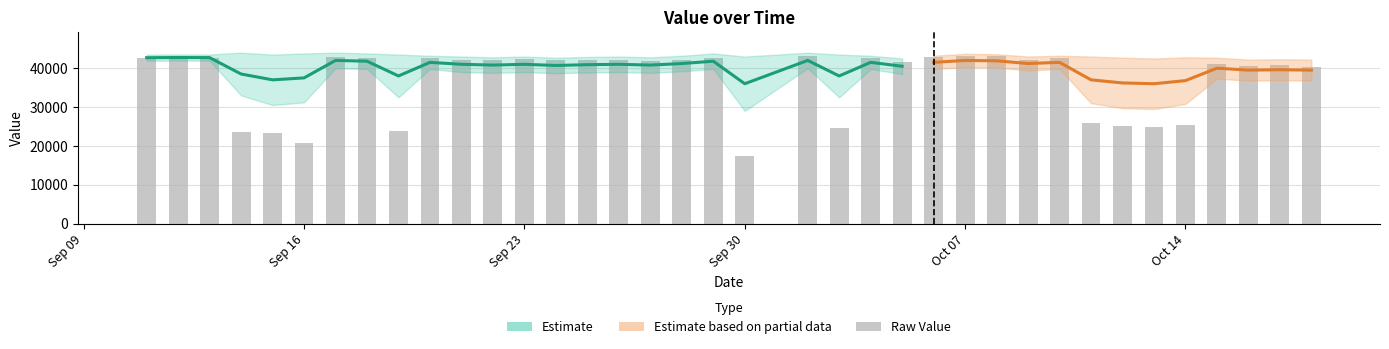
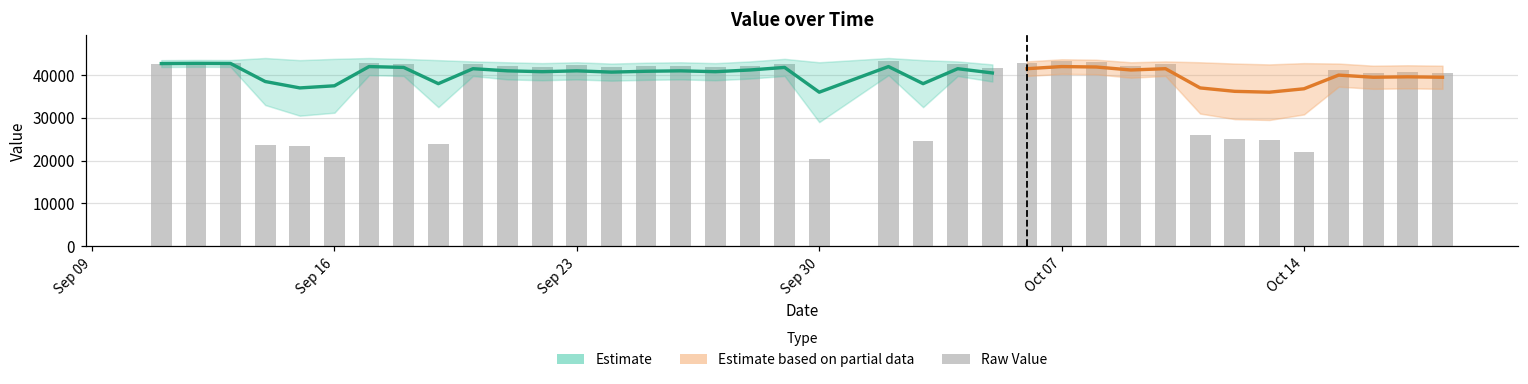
  {
    "Raw Value": {
      "Sep 16": 21000,
      "Sep 23": 42000,
-     "Sep 30": 17000,
+     "Sep 30": 20000,
      "Oct 07": 43000,
-     "Oct 14": 25000
+     "Oct 14": 22000
    }
  }
